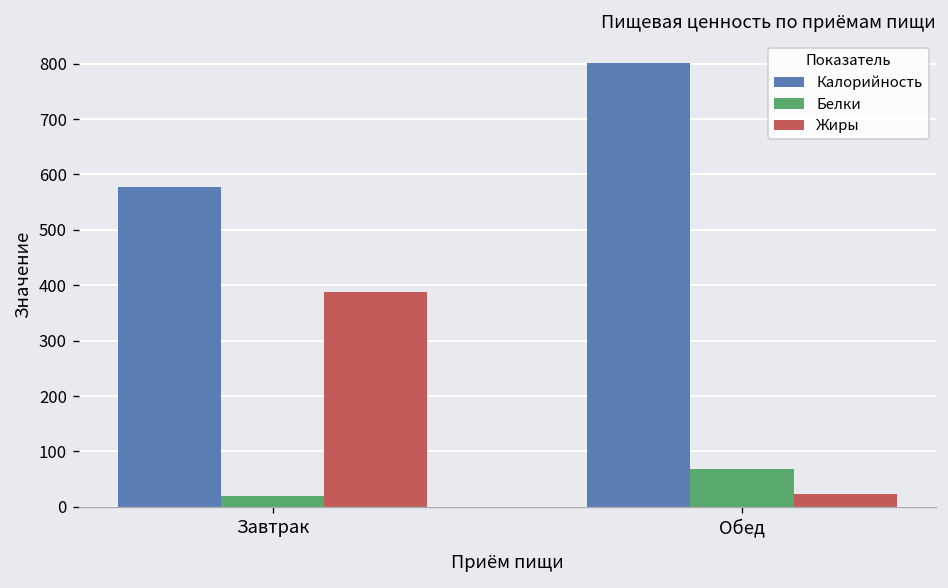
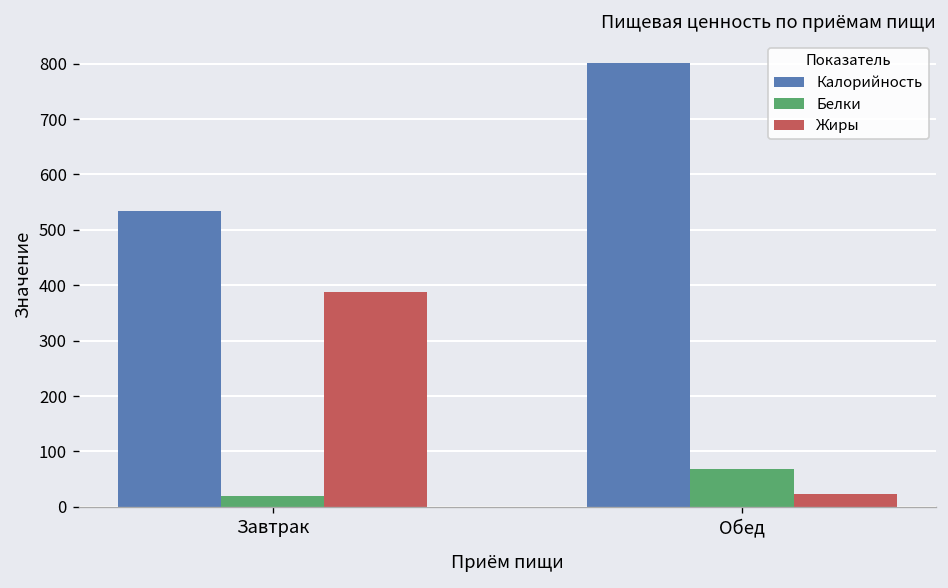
  {
    "Калорийность": {
-     "Завтрак": 580,
+     "Завтрак": 530,
      "Обед": 800
    },
    "Белки": {
      "Завтрак": 20,
      "Обед": 70
    },
    "Жиры": {
      "Завтрак": 390,
      "Обед": 20
    }
  }
